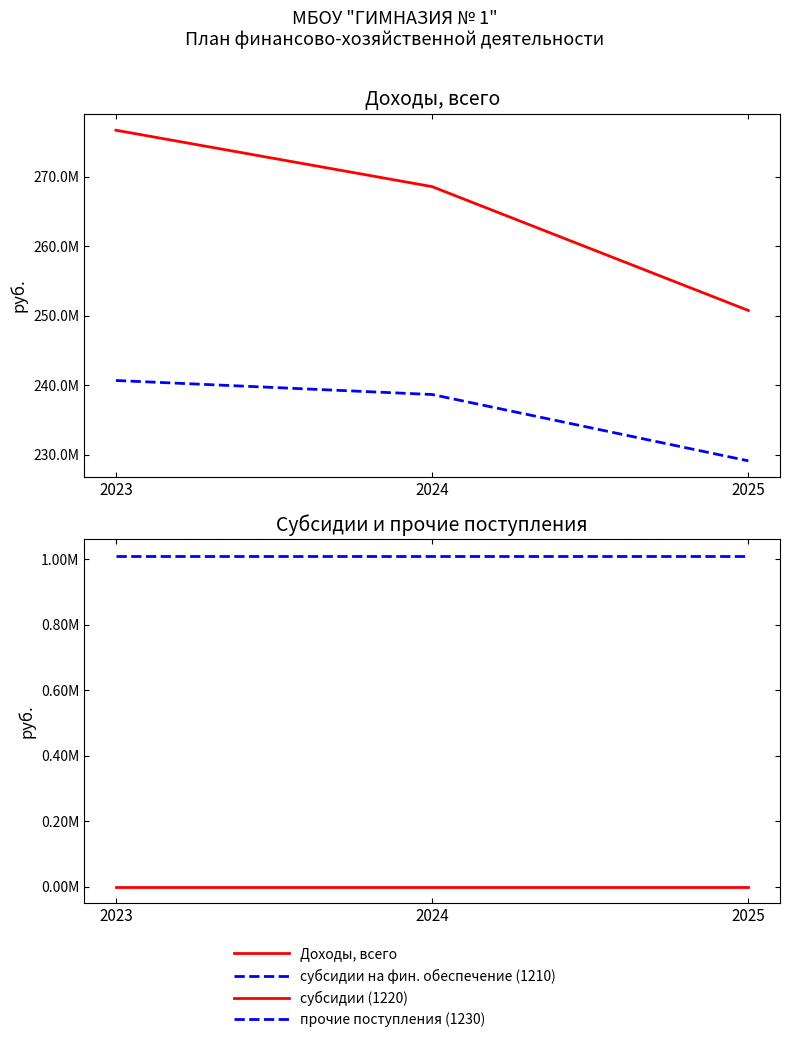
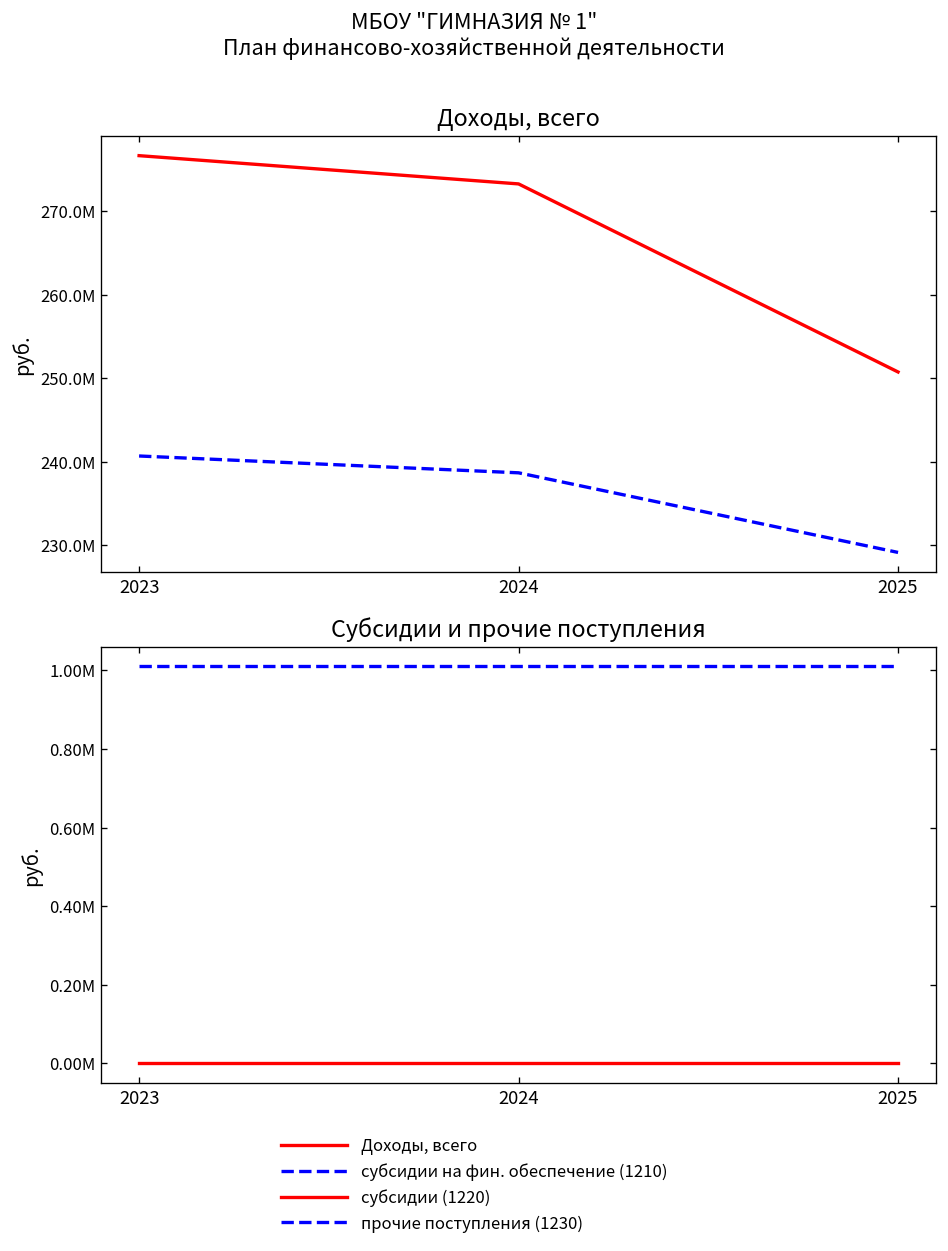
  {
    "Доходы, всего": {
      "Доходы, всего": {
        "2023": 277000000,
-       "2024": 269000000,
+       "2024": 273000000,
        "2025": 251000000
      },
      "субсидии на фин. обеспечение (1210)": {
        "2023": 241000000,
        "2024": 239000000,
        "2025": 229000000
      }
    },
    "Субсидии и прочие поступления": {
      "субсидии (1220)": {
        "2023": 0,
        "2024": 0,
        "2025": 0
      },
      "прочие поступления (1230)": {
        "2023": 1010000,
        "2024": 1010000,
        "2025": 1010000
      }
    }
  }
